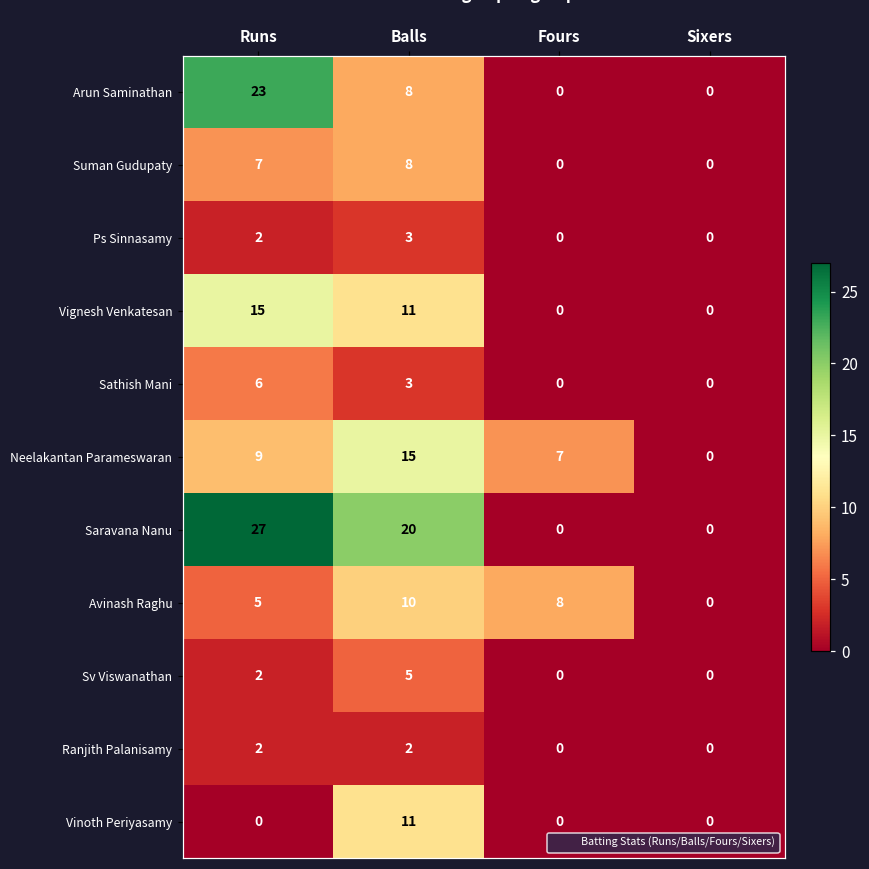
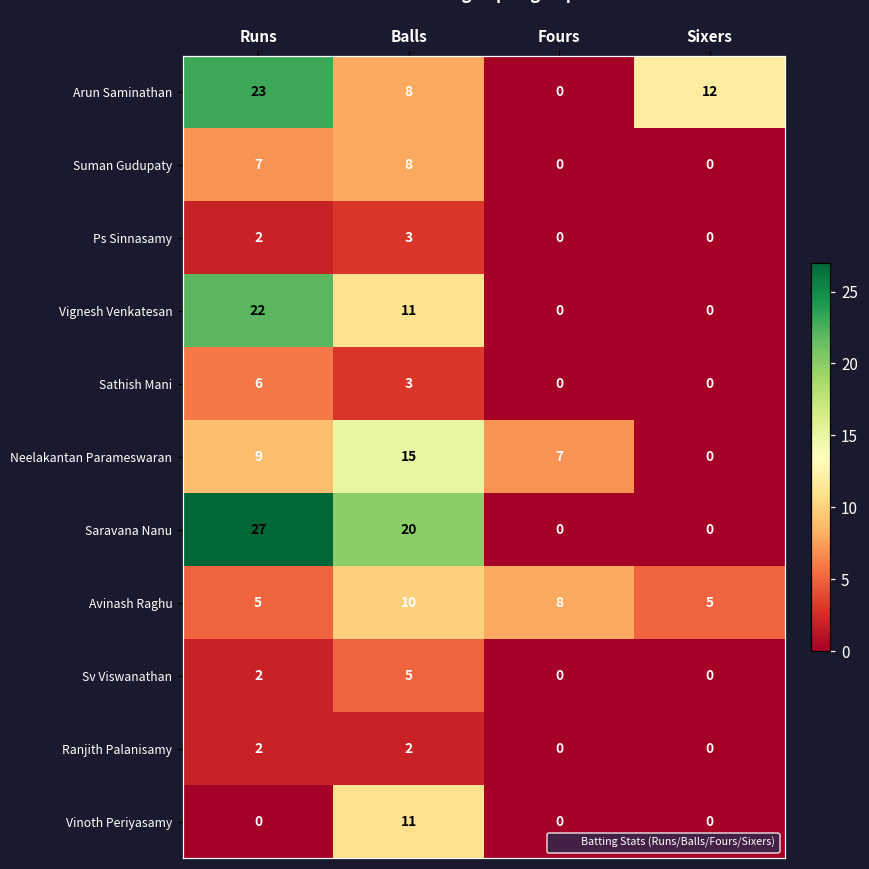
  {
    "Arun Saminathan": {
      "Runs": 23,
      "Balls": 8,
      "Fours": 0,
-     "Sixers": 0
+     "Sixers": 12
    },
    "Suman Gudupaty": {
      "Runs": 7,
      "Balls": 8,
      "Fours": 0,
      "Sixers": 0
    },
    "Ps Sinnasamy": {
      "Runs": 2,
      "Balls": 3,
      "Fours": 0,
      "Sixers": 0
    },
    "Vignesh Venkatesan": {
-     "Runs": 15,
+     "Runs": 22,
      "Balls": 11,
      "Fours": 0,
      "Sixers": 0
    },
    "Sathish Mani": {
      "Runs": 6,
      "Balls": 3,
      "Fours": 0,
      "Sixers": 0
    },
    "Neelakantan Parameswaran": {
      "Runs": 9,
      "Balls": 15,
      "Fours": 7,
      "Sixers": 0
    },
    "Saravana Nanu": {
      "Runs": 27,
      "Balls": 20,
      "Fours": 0,
      "Sixers": 0
    },
    "Avinash Raghu": {
      "Runs": 5,
      "Balls": 10,
      "Fours": 8,
-     "Sixers": 0
+     "Sixers": 5
    },
    "Sv Viswanathan": {
      "Runs": 2,
      "Balls": 5,
      "Fours": 0,
      "Sixers": 0
    },
    "Ranjith Palanisamy": {
      "Runs": 2,
      "Balls": 2,
      "Fours": 0,
      "Sixers": 0
    },
    "Vinoth Periyasamy": {
      "Runs": 0,
      "Balls": 11,
      "Fours": 0,
      "Sixers": 0
    }
  }
